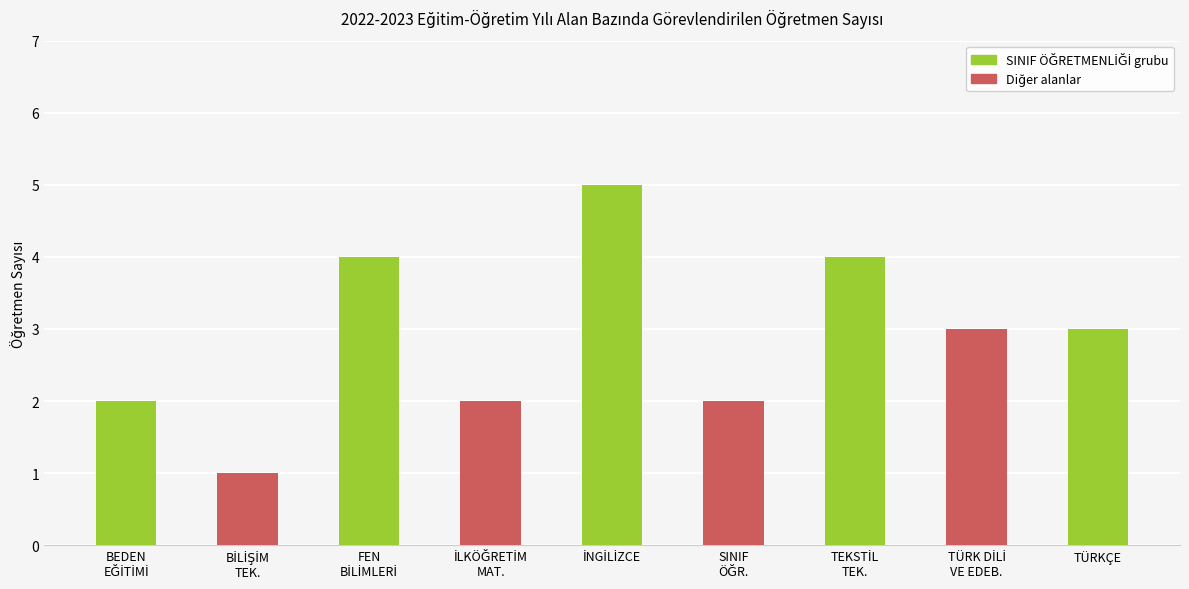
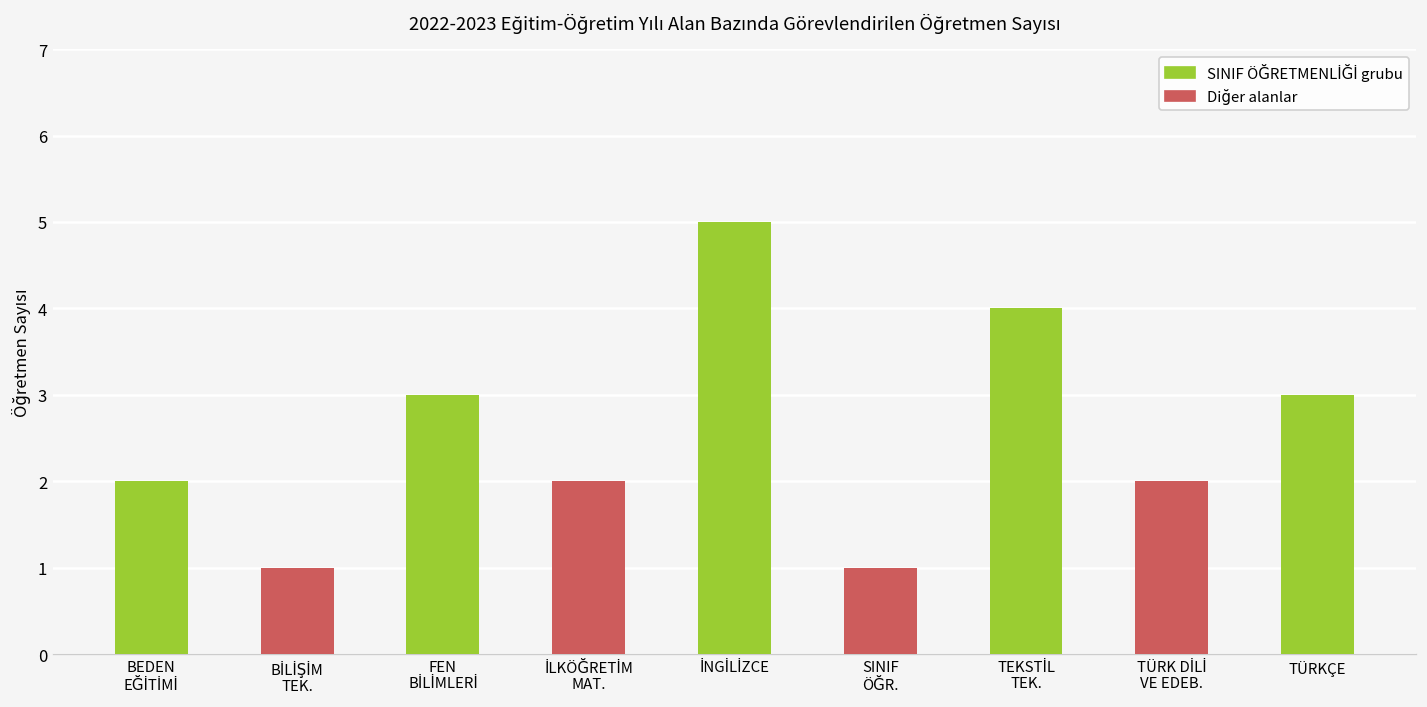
  {
    "BEDEN EĞİTİMİ": 2,
    "BİLİŞİM TEK.": 1,
-   "FEN BİLİMLERİ": 4,
+   "FEN BİLİMLERİ": 3,
    "İLKÖĞRETİM MAT.": 2,
    "İNGİLİZCE": 5,
-   "SINIF ÖĞR.": 2,
+   "SINIF ÖĞR.": 1,
    "TEKSTİL TEK.": 4,
-   "TÜRK DİLİ VE EDEB.": 3,
+   "TÜRK DİLİ VE EDEB.": 2,
    "TÜRKÇE": 3
  }
